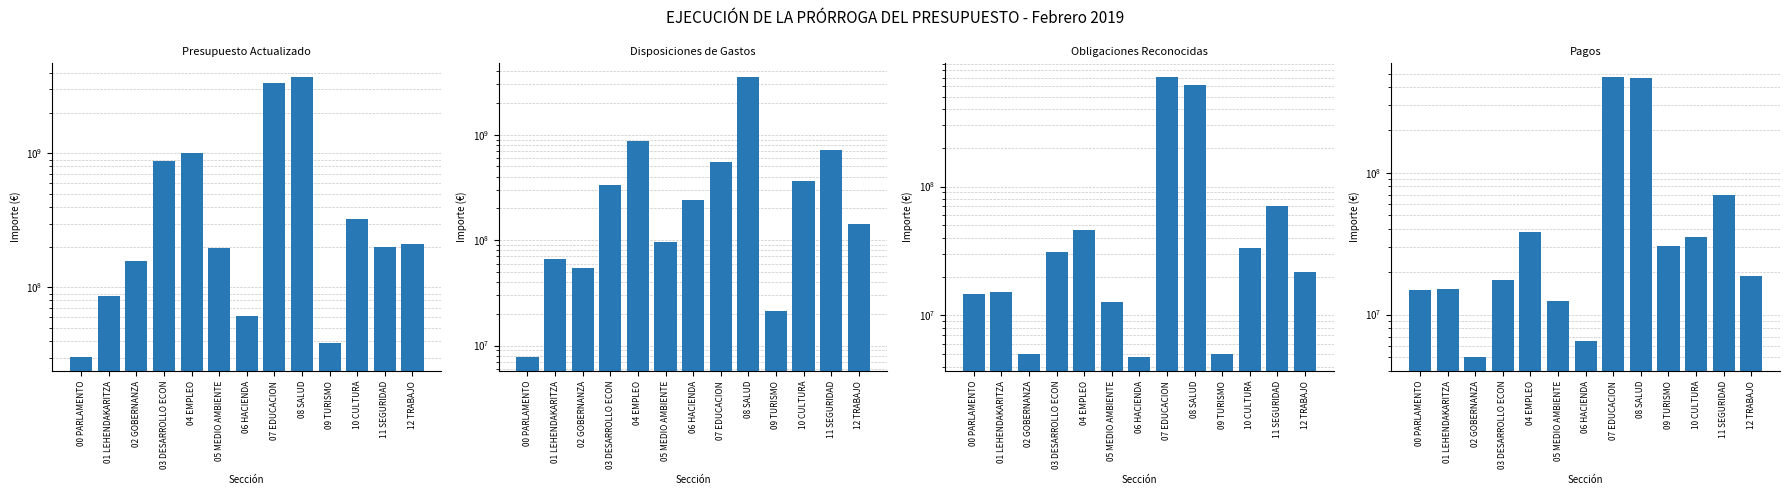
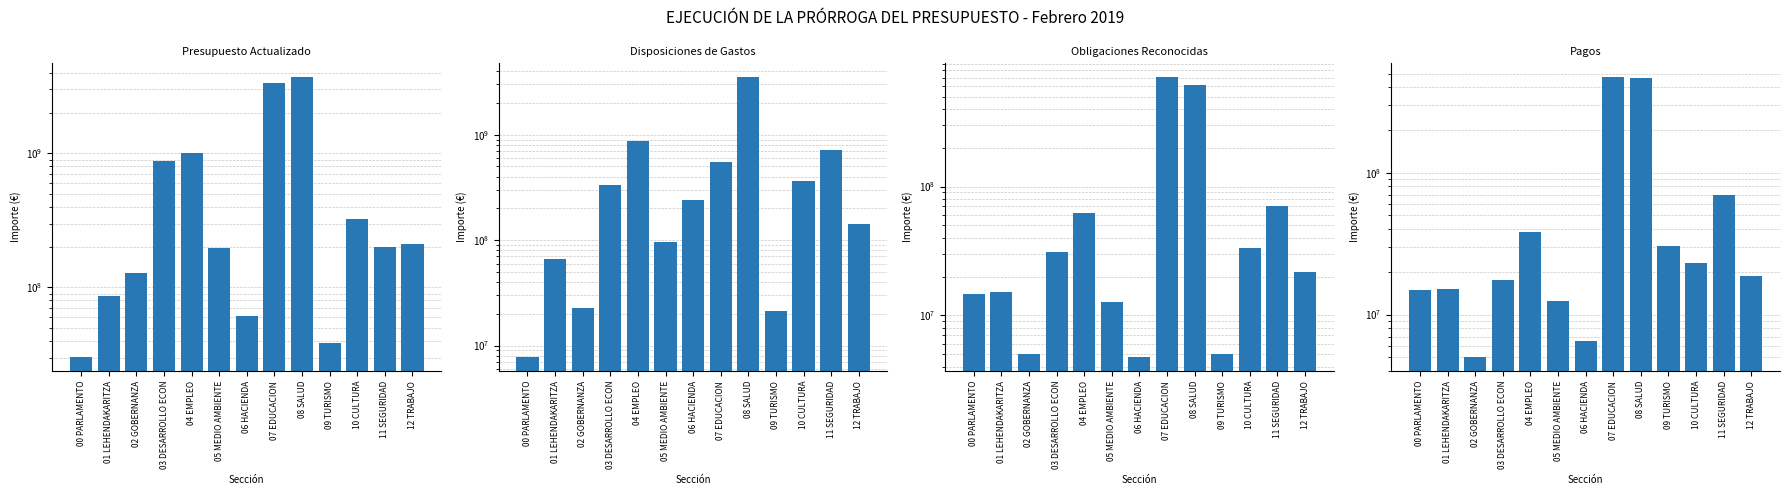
  {
    "Presupuesto Actualizado": {
      "00 PARLAMENTO": 30000000,
      "01 LEHENDAKARITZA": 90000000,
-     "02 GOBERNANZA": 160000000,
+     "02 GOBERNANZA": 130000000,
      "03 DESARROLLO ECON": 900000000,
      "04 EMPLEO": 1000000000,
      "05 MEDIO AMBIENTE": 200000000,
      "06 HACIENDA": 60000000,
      "07 EDUCACION": 3300000000,
      "08 SALUD": 3700000000,
      "09 TURISMO": 39000000,
      "10 CULTURA": 320000000,
      "11 SEGURIDAD": 200000000,
      "12 TRABAJO": 210000000
    },
    "Disposiciones de Gastos": {
      "00 PARLAMENTO": 8000000,
      "01 LEHENDAKARITZA": 70000000,
-     "02 GOBERNANZA": 50000000,
+     "02 GOBERNANZA": 23000000,
      "03 DESARROLLO ECON": 330000000,
      "04 EMPLEO": 900000000,
      "05 MEDIO AMBIENTE": 100000000,
      "06 HACIENDA": 240000000,
      "07 EDUCACION": 500000000,
      "08 SALUD": 3500000000,
      "09 TURISMO": 21000000,
      "10 CULTURA": 370000000,
      "11 SEGURIDAD": 700000000,
      "12 TRABAJO": 140000000
    },
    "Obligaciones Reconocidas": {
      "00 PARLAMENTO": 15000000,
      "01 LEHENDAKARITZA": 15000000,
      "02 GOBERNANZA": 5000000,
      "03 DESARROLLO ECON": 31000000,
-     "04 EMPLEO": 46000000,
+     "04 EMPLEO": 60000000,
      "05 MEDIO AMBIENTE": 13000000,
      "06 HACIENDA": 4700000,
      "07 EDUCACION": 700000000,
      "08 SALUD": 600000000,
      "09 TURISMO": 5000000,
      "10 CULTURA": 33000000,
      "11 SEGURIDAD": 70000000,
      "12 TRABAJO": 22000000
    },
    "Pagos": {
      "00 PARLAMENTO": 15000000,
      "01 LEHENDAKARITZA": 15000000,
      "02 GOBERNANZA": 5000000,
      "03 DESARROLLO ECON": 17000000,
      "04 EMPLEO": 38000000,
      "05 MEDIO AMBIENTE": 12000000,
      "06 HACIENDA": 7000000,
      "07 EDUCACION": 470000000,
      "08 SALUD": 460000000,
      "09 TURISMO": 30000000,
-     "10 CULTURA": 35000000,
+     "10 CULTURA": 23000000,
      "11 SEGURIDAD": 70000000,
      "12 TRABAJO": 19000000
    }
  }
